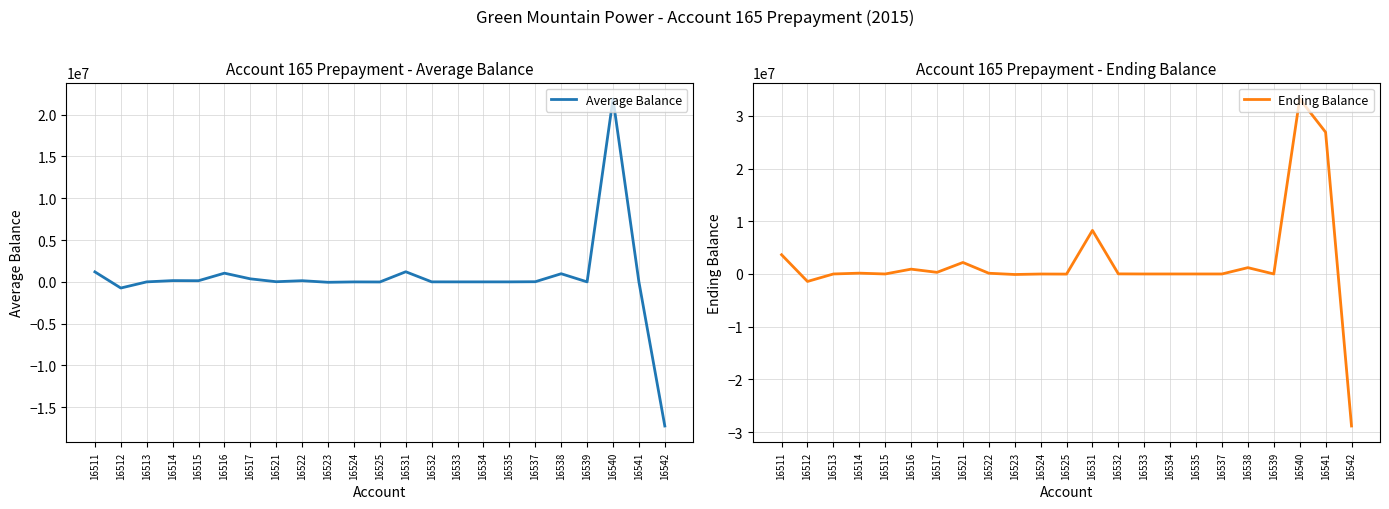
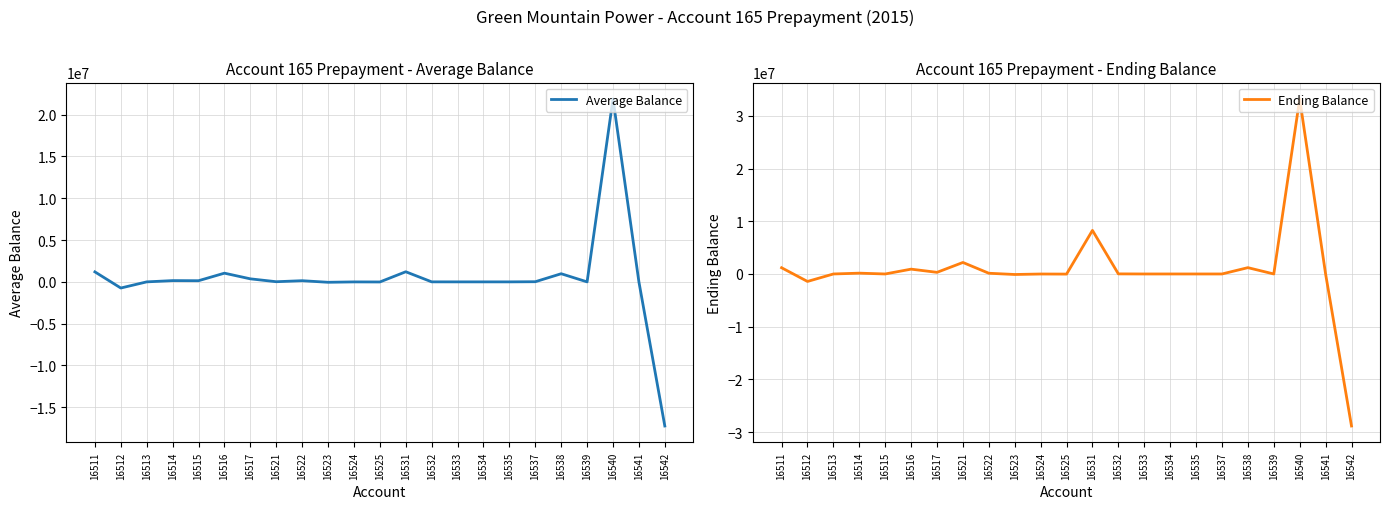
  {
    "Account 165 Prepayment - Average Balance": {
      "16511": 1000000,
      "16512": -1000000,
      "16513": 0,
      "16514": 0,
      "16515": 0,
      "16516": 1000000,
      "16517": 0,
      "16521": 0,
      "16522": 0,
      "16523": 0,
      "16524": 0,
      "16525": 0,
      "16531": 1000000,
      "16532": 0,
      "16533": 0,
      "16534": 0,
      "16535": 0,
      "16537": 0,
      "16538": 1000000,
      "16539": 0,
      "16541": 0,
      "16542": -17000000
    },
    "Account 165 Prepayment - Ending Balance": {
-     "16511": 4000000,
+     "16511": 1000000,
      "16512": -1000000,
      "16513": 0,
      "16514": 0,
      "16515": 0,
      "16516": 1000000,
      "16517": 0,
      "16521": 2000000,
      "16522": 0,
      "16523": 0,
      "16524": 0,
      "16525": 0,
      "16531": 8000000,
      "16532": 0,
      "16533": 0,
      "16534": 0,
      "16535": 0,
      "16537": 0,
      "16538": 1000000,
      "16539": 0,
-     "16541": 27000000,
+     "16541": 0,
      "16542": -29000000
    }
  }
